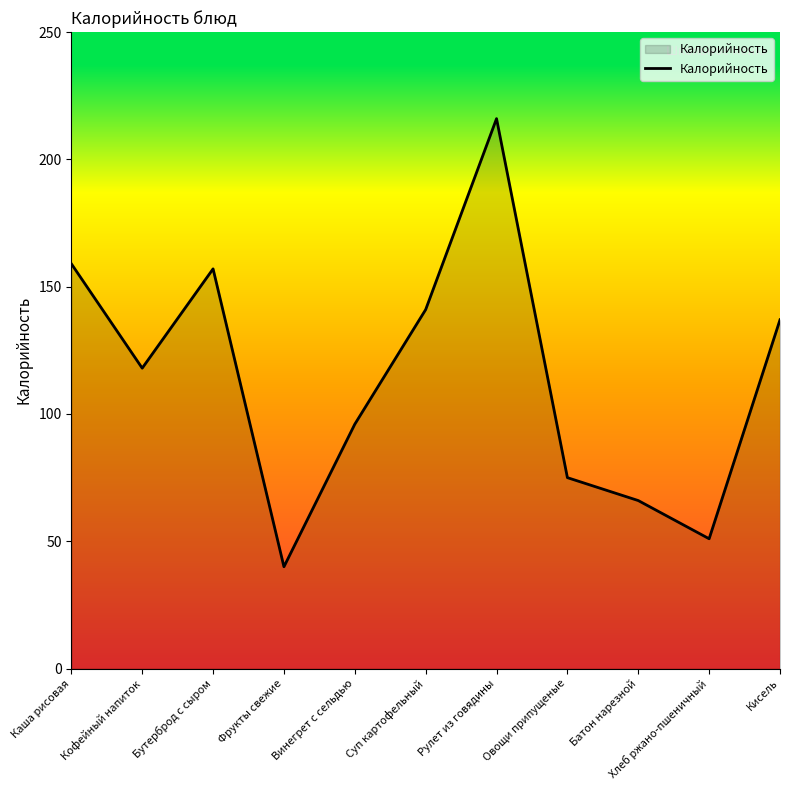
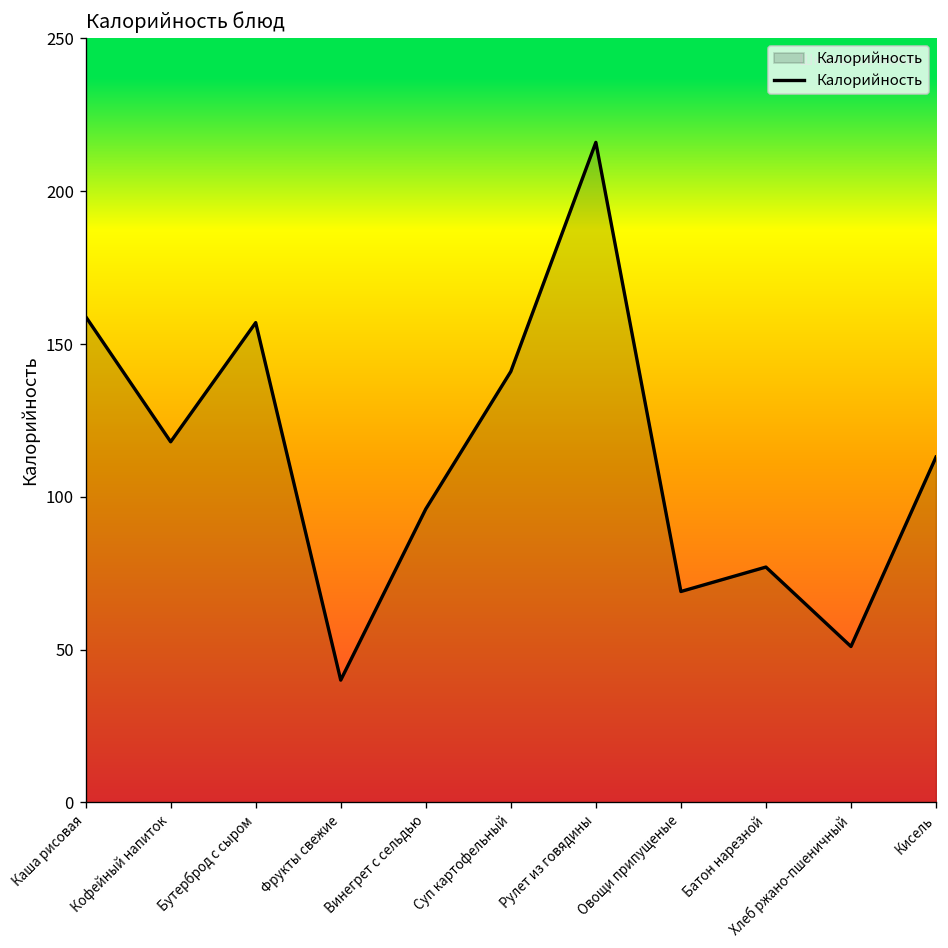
  {
    "Каша рисовая": 159,
    "Кофейный напиток": 118,
    "Бутерброд с сыром": 157,
    "Фрукты свежие": 40,
    "Винегрет с сельдью": 96,
    "Суп картофельный": 141,
    "Рулет из говядины": 216,
-   "Овощи припущеные": 75,
-   "Батон нарезной": 66,
+   "Овощи припущеные": 69,
+   "Батон нарезной": 77,
    "Хлеб ржано-пшеничный": 51,
-   "Кисель": 137
+   "Кисель": 113
  }
